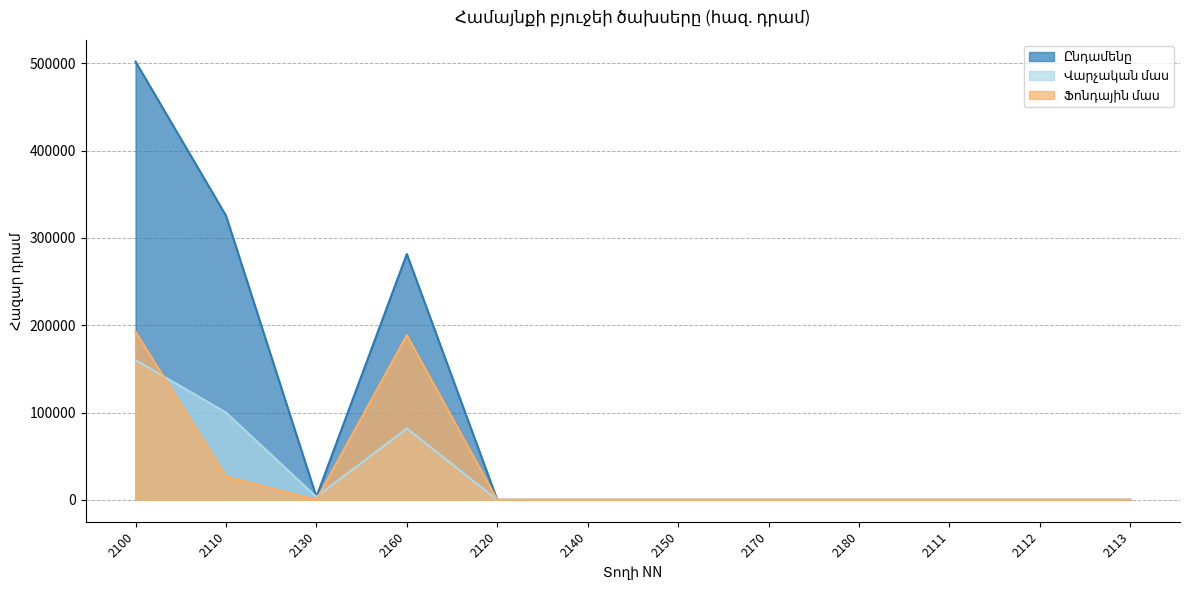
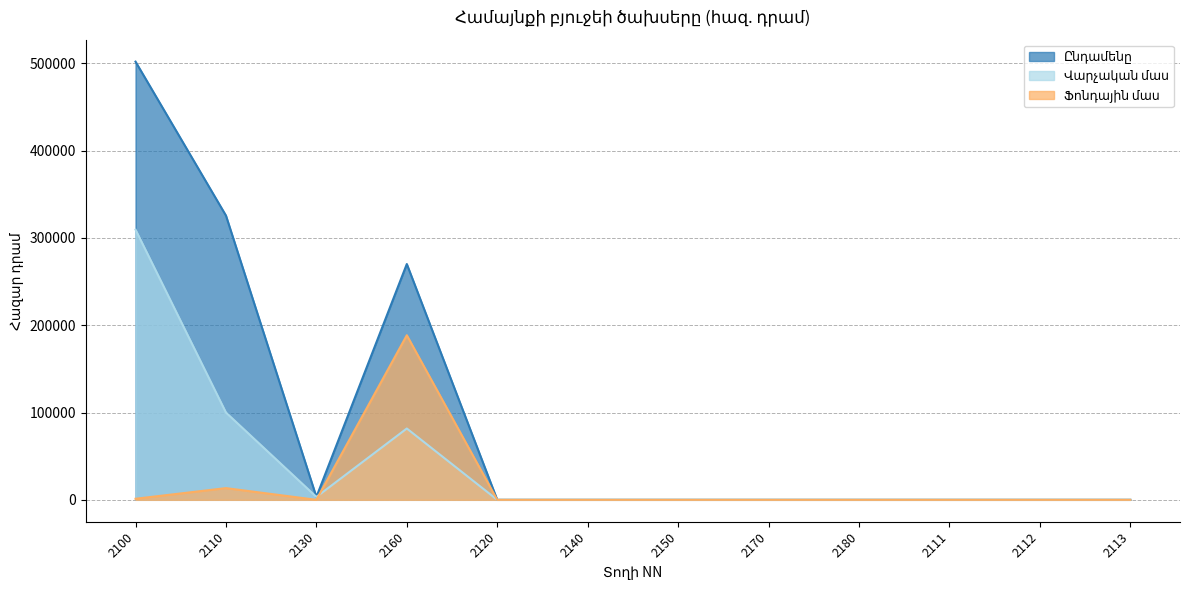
  {
    "Ընդամենը": {
      "2100": 500000,
      "2110": 330000,
-     "2160": 280000
+     "2160": 270000
    },
    "Վարչական մաս": {
-     "2100": 160000,
+     "2100": 310000,
      "2110": 100000,
      "2160": 80000
    },
    "Ֆոնդային մաս": {
-     "2100": 190000,
-     "2110": 30000,
+     "2100": 0,
+     "2110": 10000,
      "2130": 0,
      "2160": 190000
    }
  }
